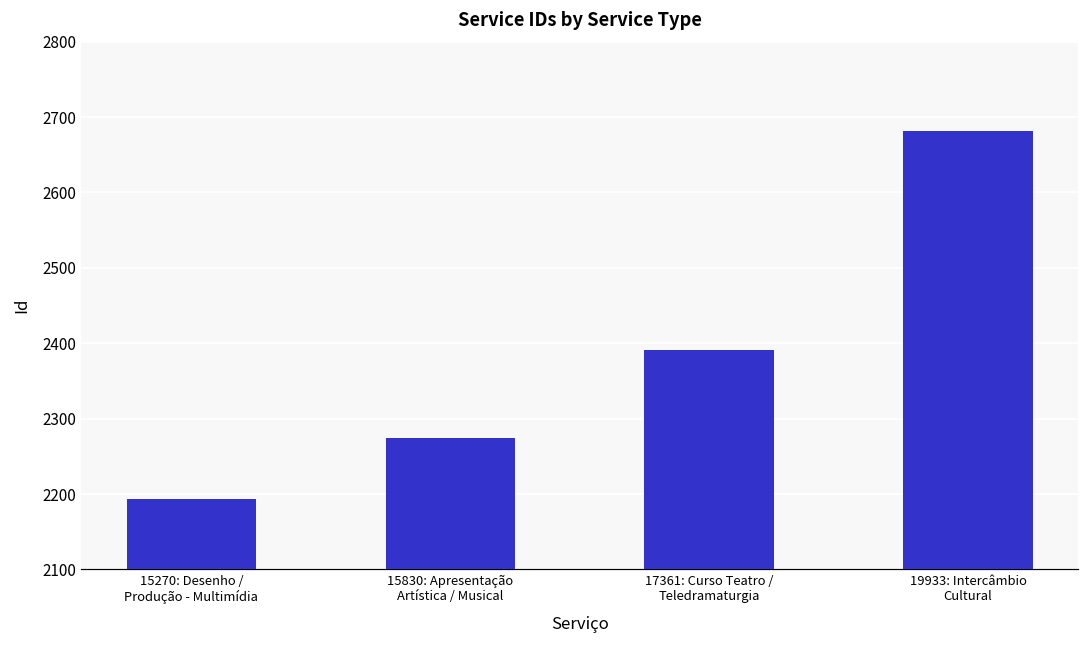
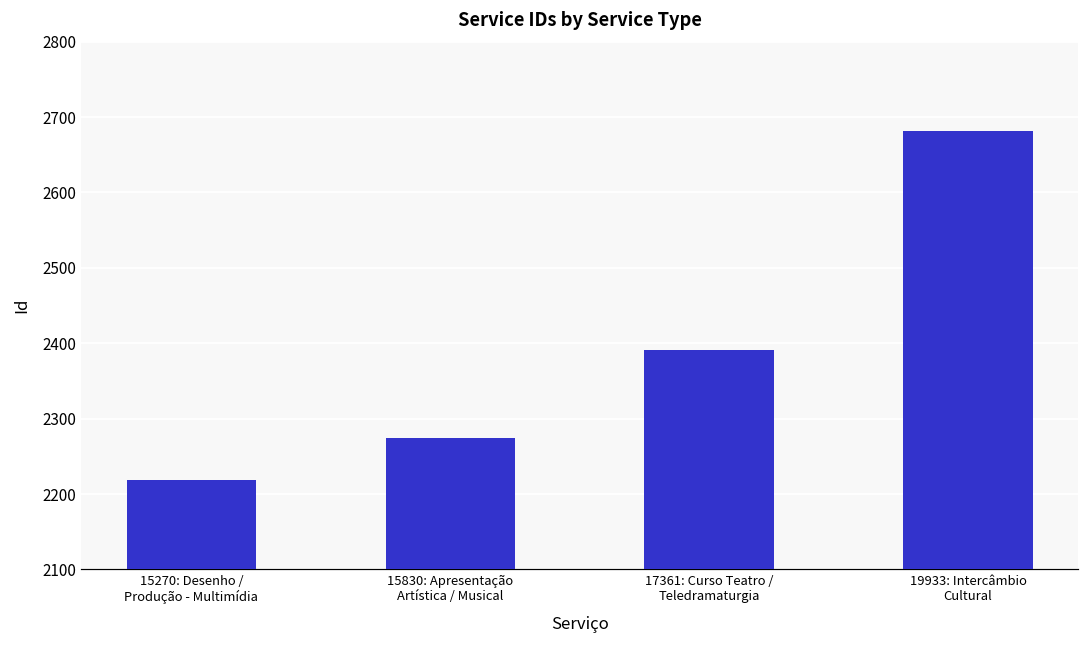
  {
-   "15270: Desenho / Produção - Multimídia": 2190,
+   "15270: Desenho / Produção - Multimídia": 2220,
    "15830: Apresentação Artística / Musical": 2270,
    "17361: Curso Teatro / Teledramaturgia": 2390,
    "19933: Intercâmbio Cultural": 2680
  }
